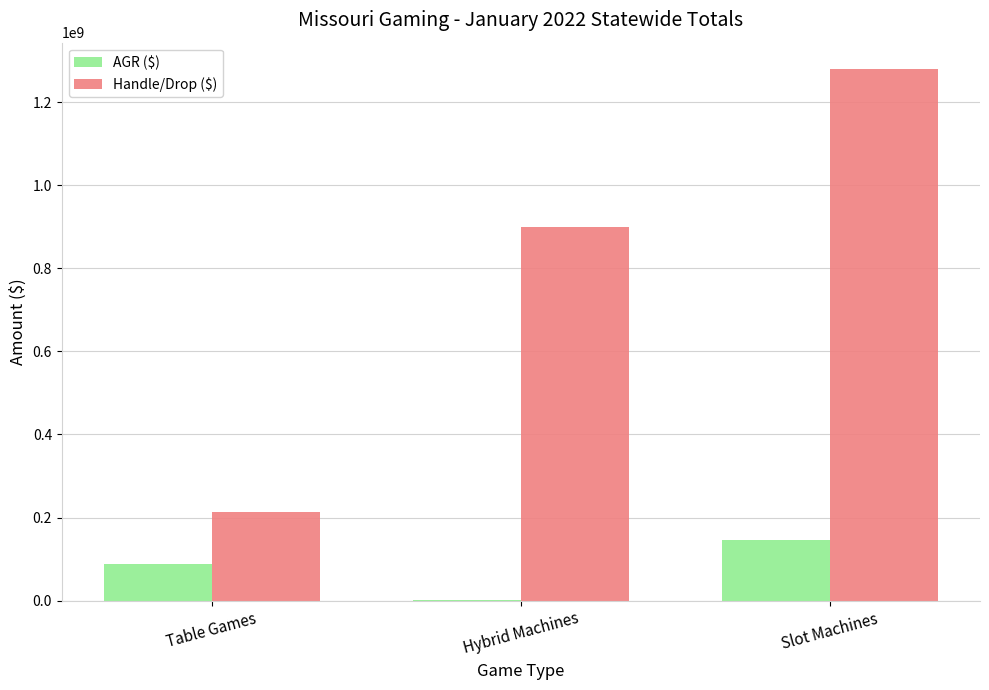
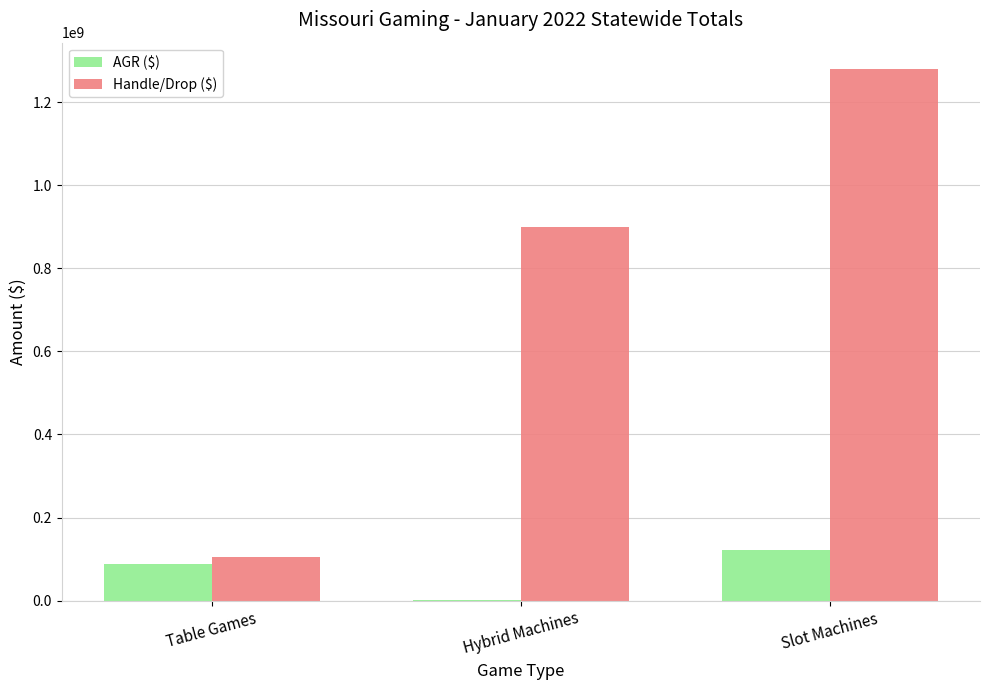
  {
    "AGR ($)": {
      "Table Games": 90000000,
-     "Slot Machines": 150000000
+     "Slot Machines": 120000000
    },
    "Handle/Drop ($)": {
-     "Table Games": 210000000,
+     "Table Games": 100000000,
      "Hybrid Machines": 900000000,
      "Slot Machines": 1280000000
    }
  }
